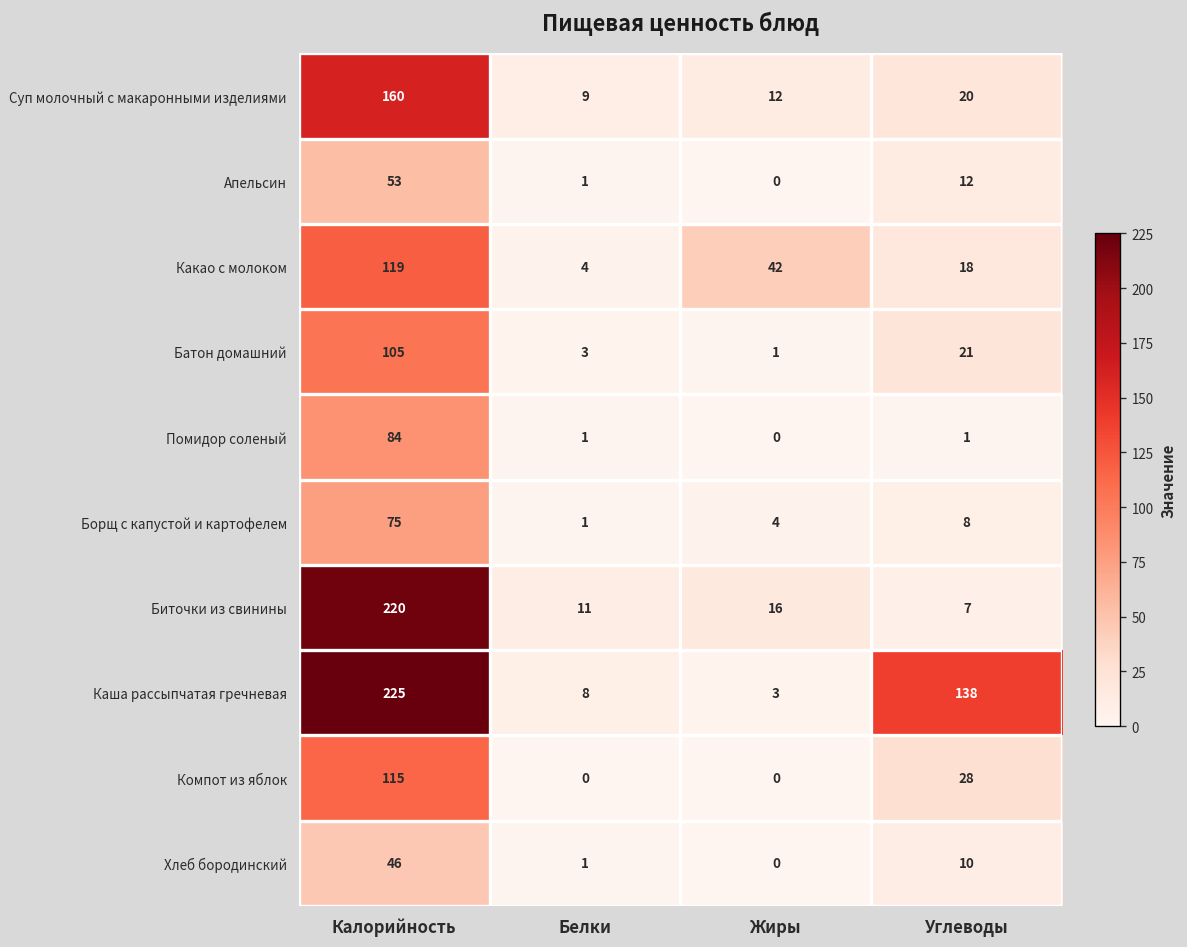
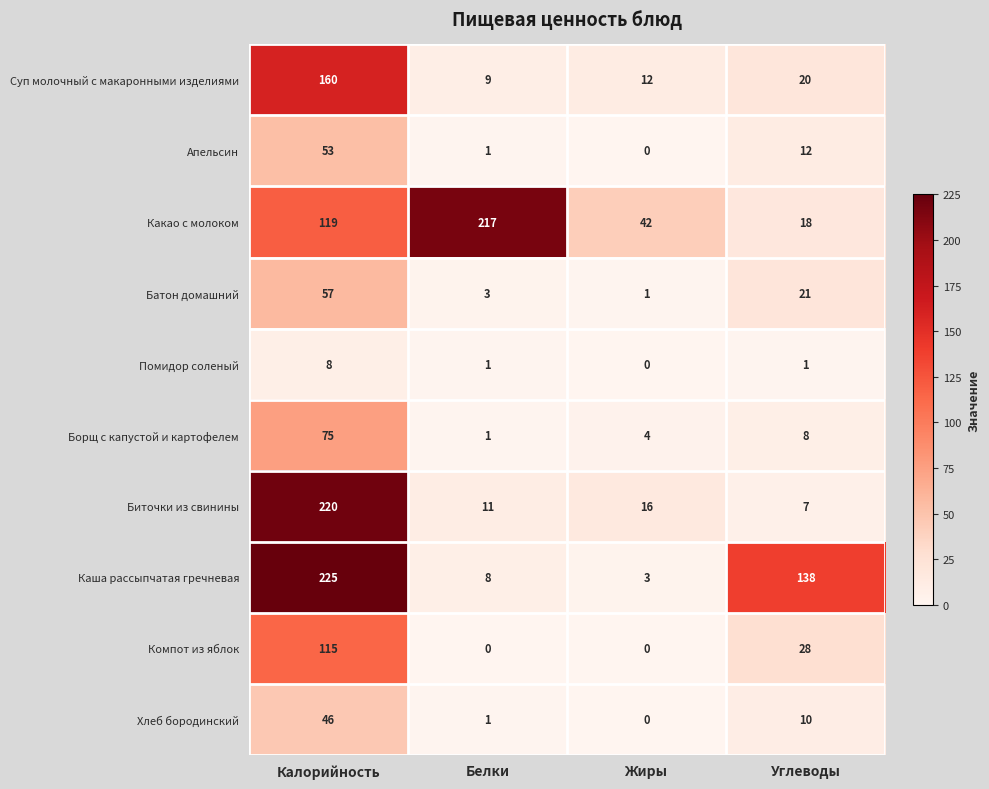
  {
    "Суп молочный с макаронными изделиями": {
      "Калорийность": 160,
      "Белки": 9,
      "Жиры": 12,
      "Углеводы": 20
    },
    "Апельсин": {
      "Калорийность": 53,
      "Белки": 1,
      "Жиры": 0,
      "Углеводы": 12
    },
    "Какао с молоком": {
      "Калорийность": 119,
-     "Белки": 4,
+     "Белки": 217,
      "Жиры": 42,
      "Углеводы": 18
    },
    "Батон домашний": {
-     "Калорийность": 105,
+     "Калорийность": 57,
      "Белки": 3,
      "Жиры": 1,
      "Углеводы": 21
    },
    "Помидор соленый": {
-     "Калорийность": 84,
+     "Калорийность": 8,
      "Белки": 1,
      "Жиры": 0,
      "Углеводы": 1
    },
    "Борщ с капустой и картофелем": {
      "Калорийность": 75,
      "Белки": 1,
      "Жиры": 4,
      "Углеводы": 8
    },
    "Биточки из свинины": {
      "Калорийность": 220,
      "Белки": 11,
      "Жиры": 16,
      "Углеводы": 7
    },
    "Каша рассыпчатая гречневая": {
      "Калорийность": 225,
      "Белки": 8,
      "Жиры": 3,
      "Углеводы": 138
    },
    "Компот из яблок": {
      "Калорийность": 115,
      "Белки": 0,
      "Жиры": 0,
      "Углеводы": 28
    },
    "Хлеб бородинский": {
      "Калорийность": 46,
      "Белки": 1,
      "Жиры": 0,
      "Углеводы": 10
    }
  }
